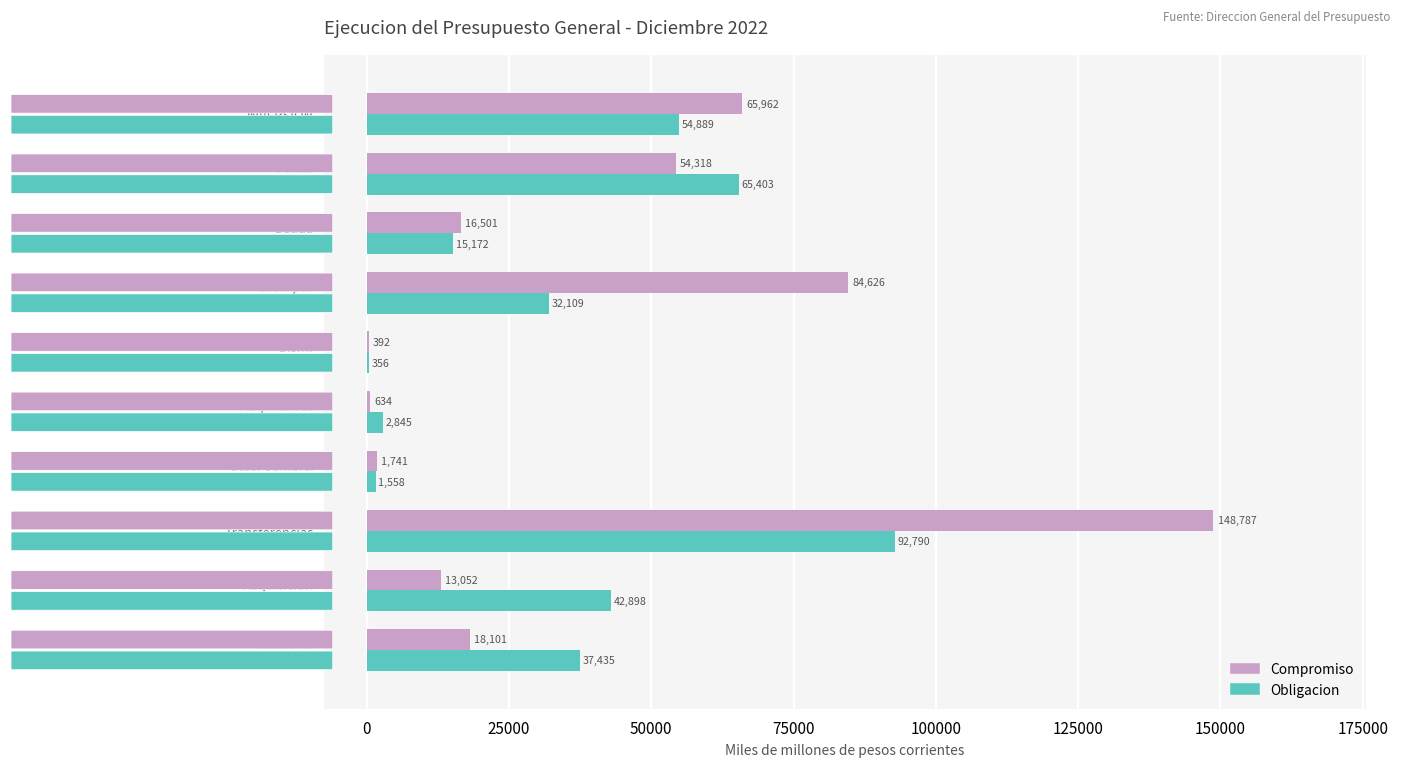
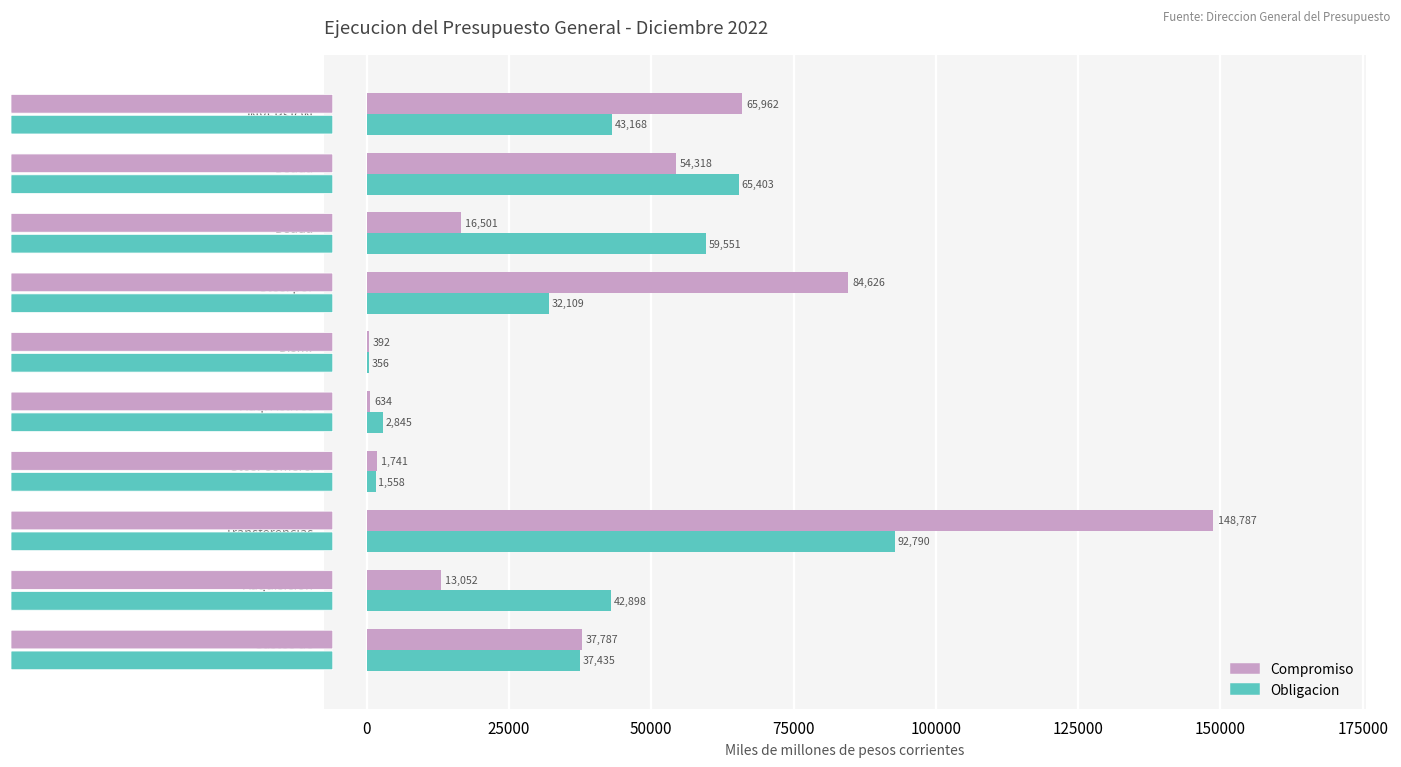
  {
    "Compromiso": {
      "INVERSION": "65,962",
      "Deuda Pub. Interna": "54,318",
      "Deuda Pub. Externa": "16,501",
      "Gtos. por Tributos": "84,626",
      "Dism. de Pasivos": "392",
      "Adq. Activos Financieros": "634",
      "Gtos. Comerc. y Produc.": "1,741",
      "Transferencias": "148,787",
      "Adquisicion de Bienes": "13,052",
-     "Gastos de Personal": "18,101"
+     "Gastos de Personal": "37,787"
    },
    "Obligacion": {
-     "INVERSION": "54,889",
+     "INVERSION": "43,168",
      "Deuda Pub. Interna": "65,403",
-     "Deuda Pub. Externa": "15,172",
+     "Deuda Pub. Externa": "59,551",
      "Gtos. por Tributos": "32,109",
      "Dism. de Pasivos": "356",
      "Adq. Activos Financieros": "2,845",
      "Gtos. Comerc. y Produc.": "1,558",
      "Transferencias": "92,790",
      "Adquisicion de Bienes": "42,898",
      "Gastos de Personal": "37,435"
    }
  }
